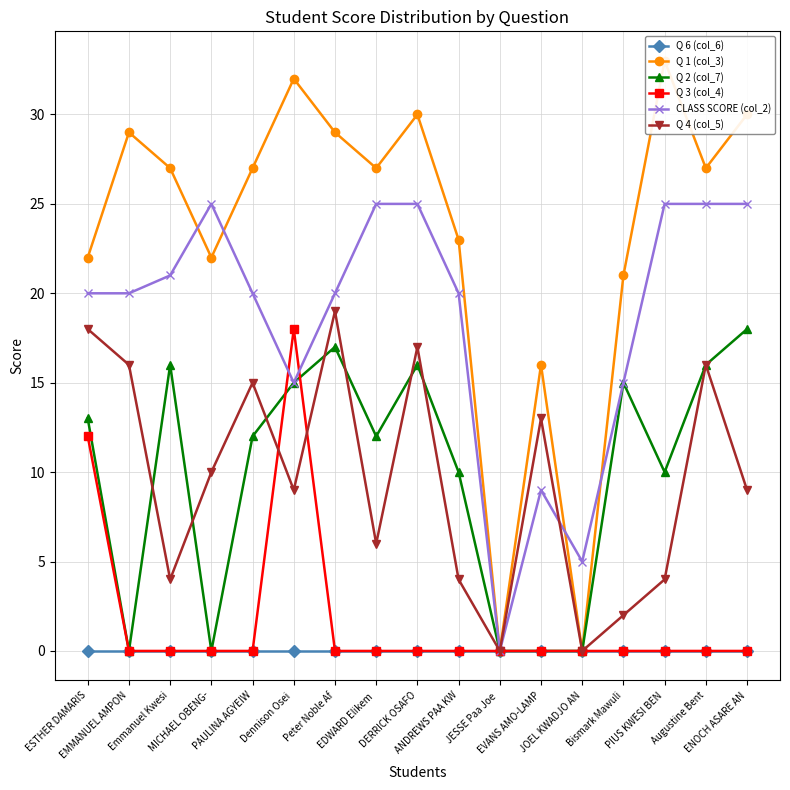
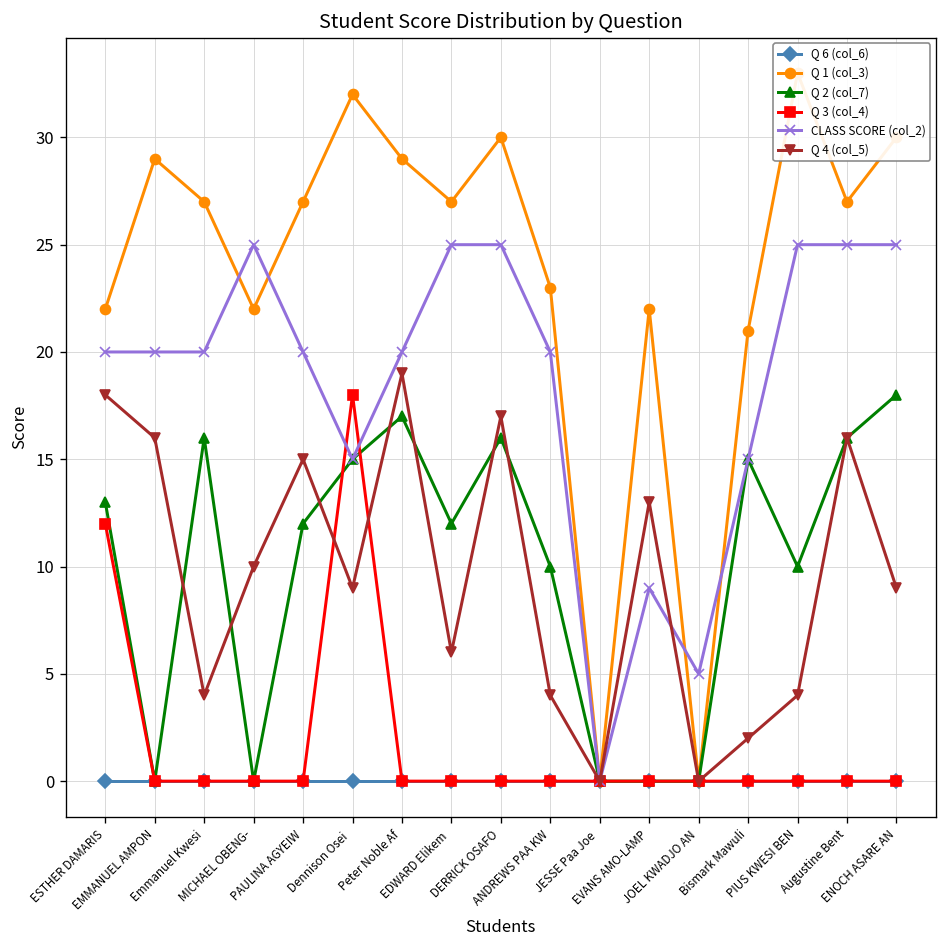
  {
    "Q 6 (col_6)": {
      "ESTHER DAMARIS": 0,
      "Dennison Osei": 0
    },
    "Q 1 (col_3)": {
      "ESTHER DAMARIS": 22,
      "EMMANUEL AMPON": 29,
      "Emmanuel Kwesi": 27,
      "MICHAEL OBENG-": 22,
      "PAULINA AGYEIW": 27,
      "Dennison Osei": 32,
      "Peter Noble Af": 29,
      "EDWARD Elikem": 27,
      "DERRICK OSAFO": 30,
      "ANDREWS PAA KW": 23,
-     "EVANS AMO-LAMP": 16,
+     "EVANS AMO-LAMP": 22,
      "Bismark Mawuli": 21,
      "Augustine Bent": 27
    },
    "Q 2 (col_7)": {
      "ESTHER DAMARIS": 13,
      "Emmanuel Kwesi": 16,
      "PAULINA AGYEIW": 12,
      "Peter Noble Af": 17,
      "EDWARD Elikem": 12,
      "DERRICK OSAFO": 16,
      "ANDREWS PAA KW": 10,
      "PIUS KWESI BEN": 10,
      "ENOCH ASARE AN": 18
    },
    "Q 3 (col_4)": {
      "ESTHER DAMARIS": 12,
      "Dennison Osei": 18
    },
    "CLASS SCORE (col_2)": {
      "ESTHER DAMARIS": 20,
      "EMMANUEL AMPON": 20,
-     "Emmanuel Kwesi": 21,
+     "Emmanuel Kwesi": 20,
      "MICHAEL OBENG-": 25,
      "PAULINA AGYEIW": 20,
      "Peter Noble Af": 20,
      "EDWARD Elikem": 25,
      "DERRICK OSAFO": 25,
      "ANDREWS PAA KW": 20,
      "EVANS AMO-LAMP": 9,
      "JOEL KWADJO AN": 5,
      "PIUS KWESI BEN": 25,
      "Augustine Bent": 25,
      "ENOCH ASARE AN": 25
    },
    "Q 4 (col_5)": {
      "ESTHER DAMARIS": 18,
      "EMMANUEL AMPON": 16,
      "Emmanuel Kwesi": 4,
      "MICHAEL OBENG-": 10,
      "PAULINA AGYEIW": 15,
      "Dennison Osei": 9,
      "Peter Noble Af": 19,
      "EDWARD Elikem": 6,
      "DERRICK OSAFO": 17,
      "ANDREWS PAA KW": 4,
      "EVANS AMO-LAMP": 13,
      "Bismark Mawuli": 2,
      "PIUS KWESI BEN": 4,
      "ENOCH ASARE AN": 9
    }
  }
